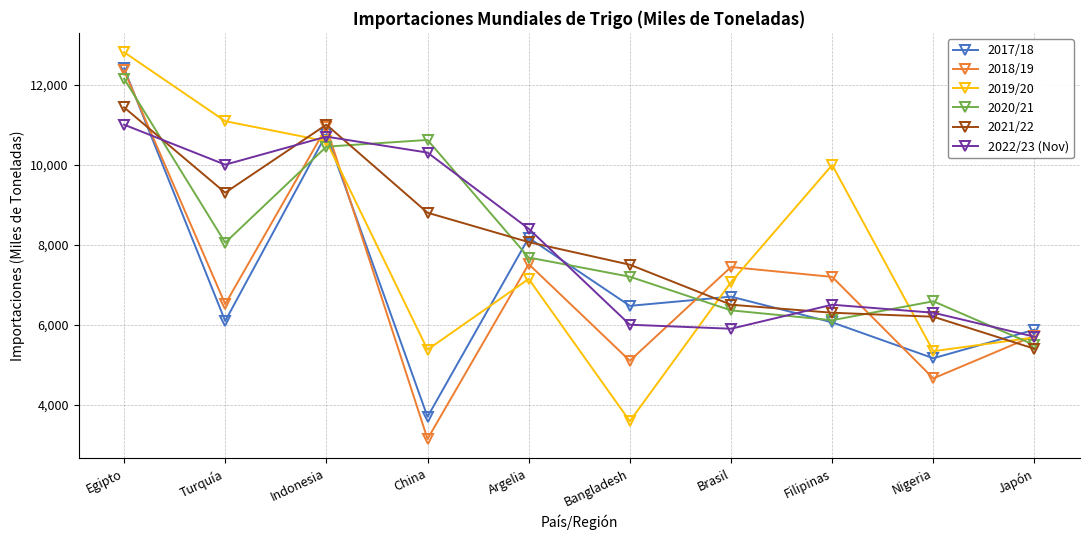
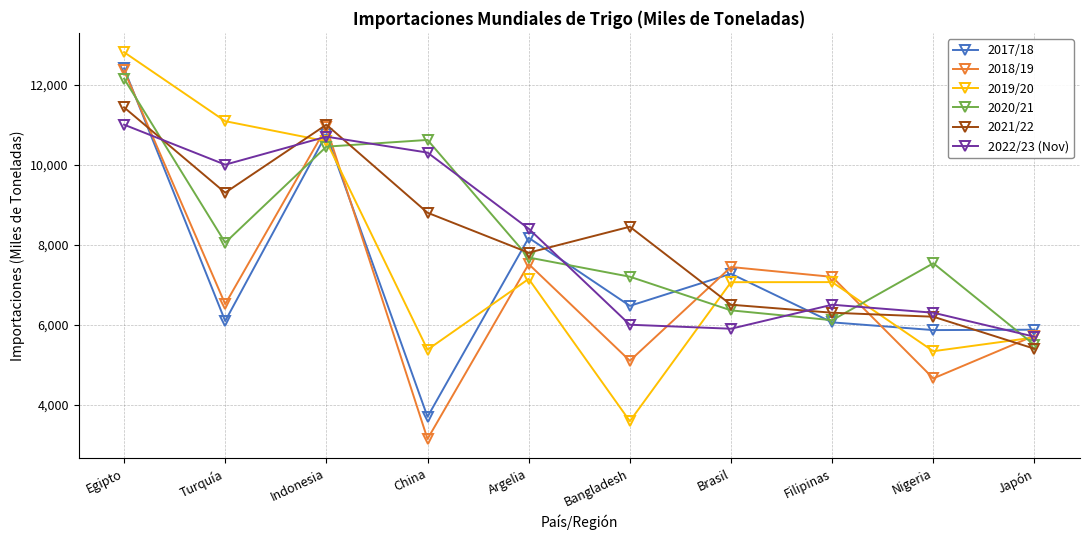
  {
    "2017/18": {
      "Turquía": "6,100",
      "Indonesia": "10,800",
      "China": "3,700",
      "Argelia": "8,200",
      "Bangladesh": "6,500",
-     "Brasil": "6,700",
-     "Nigeria": "5,200",
+     "Brasil": "7,300",
+     "Nigeria": "5,900",
      "Japón": "5,900"
    },
    "2018/19": {
      "Turquía": "6,500",
      "Indonesia": "10,900",
      "China": "3,100",
      "Argelia": "7,500",
      "Bangladesh": "5,100",
      "Brasil": "7,400",
      "Filipinas": "7,200",
      "Nigeria": "4,700"
    },
    "2019/20": {
      "Egipto": "12,800",
      "Turquía": "11,100",
      "Indonesia": "10,600",
      "China": "5,400",
      "Argelia": "7,100",
      "Bangladesh": "3,600",
      "Brasil": "7,100",
-     "Filipinas": "10,000",
+     "Filipinas": "7,100",
      "Nigeria": "5,300"
    },
    "2020/21": {
      "Egipto": "12,100",
      "Turquía": "8,100",
      "Indonesia": "10,500",
      "China": "10,600",
      "Argelia": "7,700",
      "Bangladesh": "7,200",
      "Brasil": "6,400",
-     "Nigeria": "6,600",
+     "Nigeria": "7,500",
      "Japón": "5,500"
    },
    "2021/22": {
      "Egipto": "11,400",
      "Turquía": "9,300",
      "Indonesia": "11,000",
      "China": "8,800",
-     "Argelia": "8,100",
-     "Bangladesh": "7,500",
+     "Argelia": "7,800",
+     "Bangladesh": "8,400",
      "Brasil": "6,500",
      "Filipinas": "6,300",
      "Nigeria": "6,200",
      "Japón": "5,400"
    },
    "2022/23 (Nov)": {
      "Egipto": "11,000",
      "Turquía": "10,000",
      "Indonesia": "10,700",
      "China": "10,300",
      "Argelia": "8,400",
      "Bangladesh": "6,000",
      "Brasil": "5,900",
      "Filipinas": "6,500",
      "Nigeria": "6,300"
    }
  }
